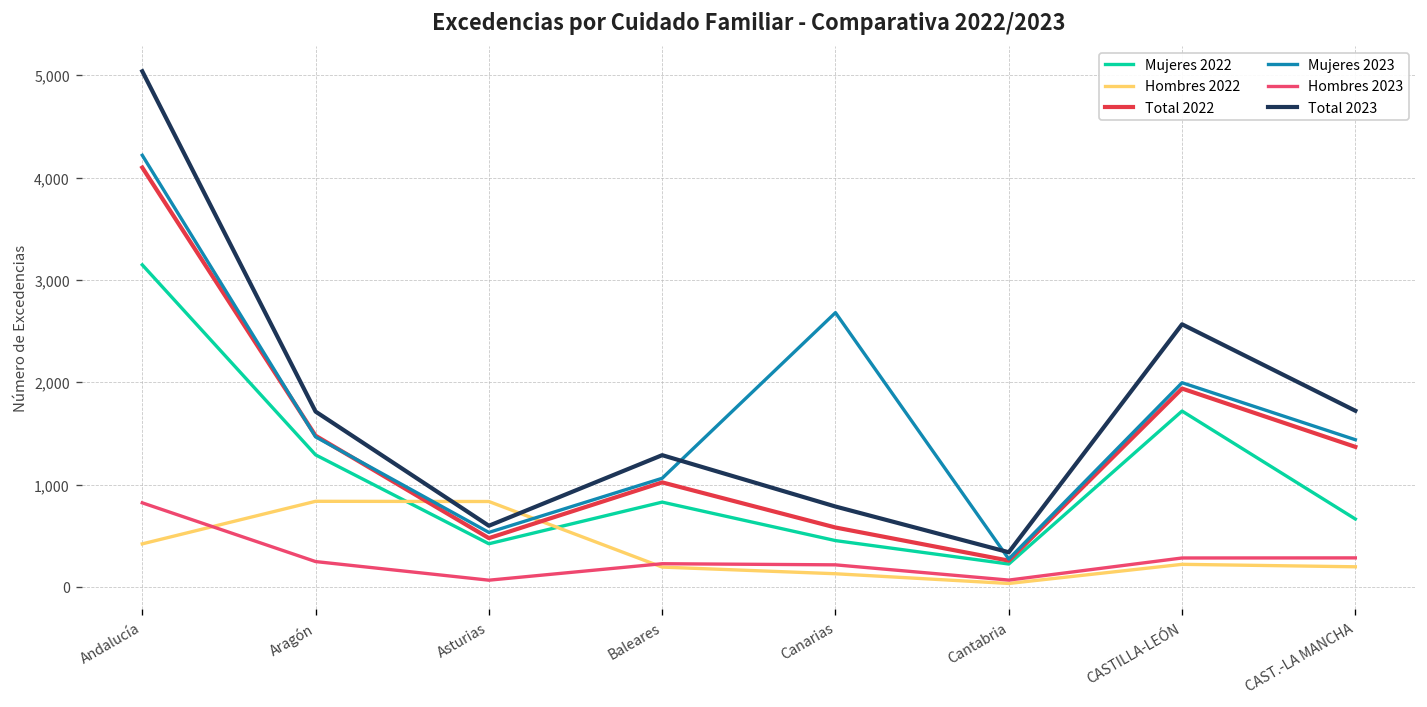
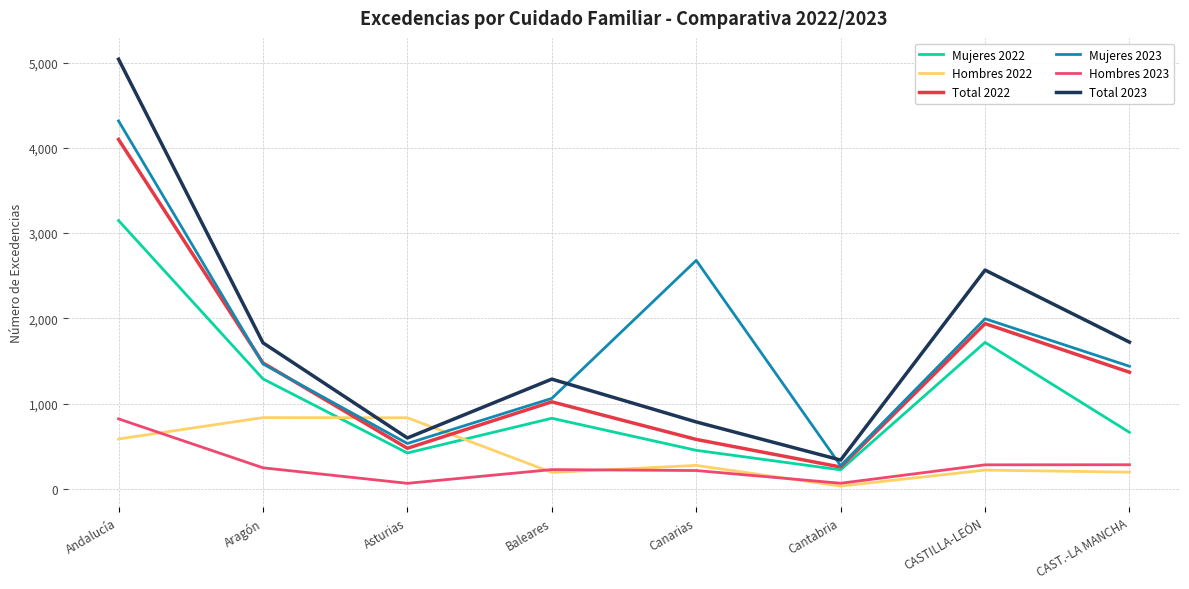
  {
    "Mujeres 2022": {
      "Andalucía": "3,100",
      "Aragón": "1,300",
      "Asturias": "400",
      "Baleares": "800",
      "Canarias": "500",
      "Cantabria": "200",
      "CASTILLA-LEÓN": "1,700",
      "CAST.-LA MANCHA": "700"
    },
    "Hombres 2022": {
-     "Andalucía": "400",
+     "Andalucía": "600",
      "Aragón": "800",
      "Asturias": "800",
      "Baleares": "200",
-     "Canarias": "100",
+     "Canarias": "300",
      "Cantabria": "0",
      "CASTILLA-LEÓN": "200",
      "CAST.-LA MANCHA": "200"
    },
    "Mujeres 2023": {
-     "Andalucía": "4,200",
+     "Andalucía": "4,300",
      "Asturias": "500",
      "Baleares": "1,100",
      "Canarias": "2,700",
      "CASTILLA-LEÓN": "2,000",
      "CAST.-LA MANCHA": "1,400"
    },
    "Total 2023": {
      "Andalucía": "5,000",
      "Aragón": "1,700",
      "Asturias": "600",
      "Baleares": "1,300",
      "Canarias": "800",
      "Cantabria": "300",
      "CASTILLA-LEÓN": "2,600",
      "CAST.-LA MANCHA": "1,700"
    }
  }
